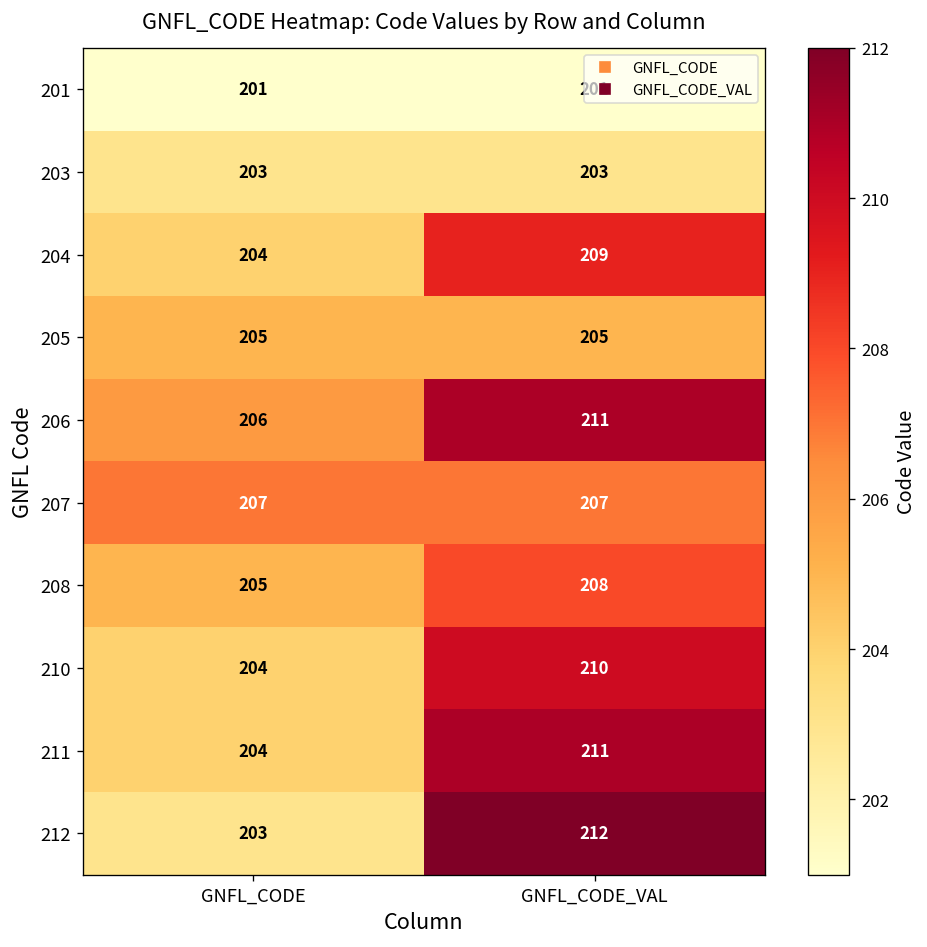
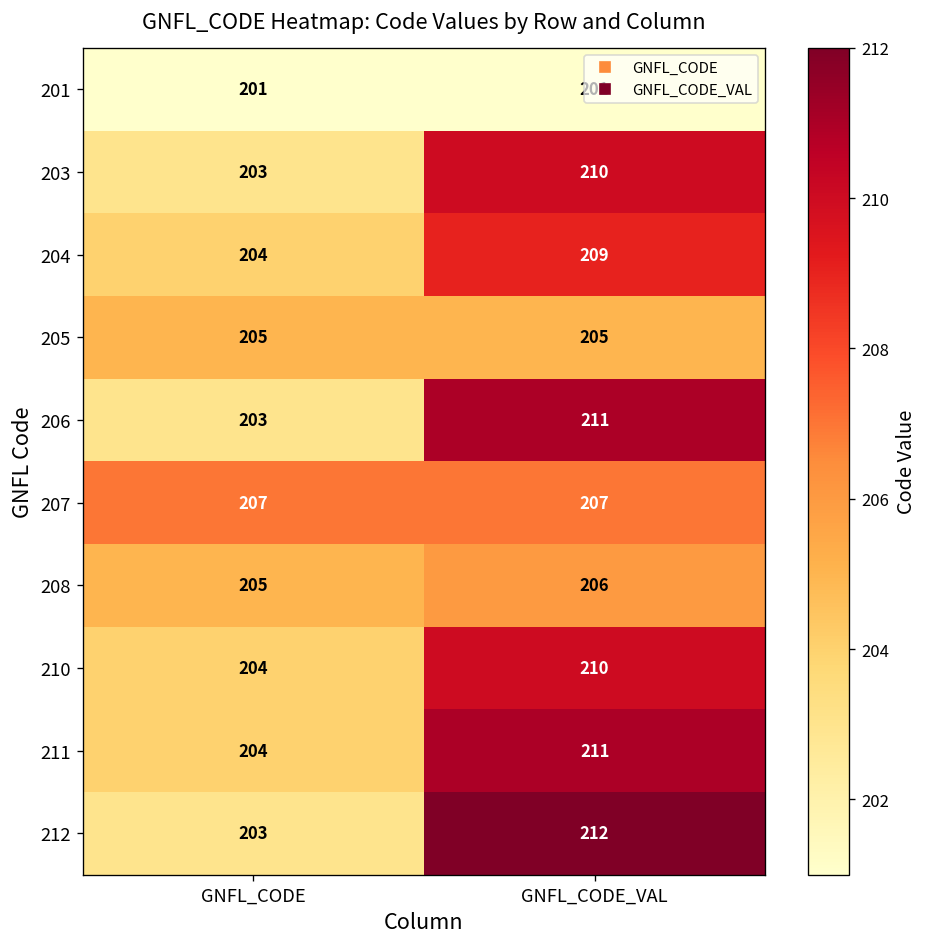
  {
    "201": {
      "GNFL_CODE": 201
    },
    "203": {
      "GNFL_CODE": 203,
-     "GNFL_CODE_VAL": 203
+     "GNFL_CODE_VAL": 210
    },
    "204": {
      "GNFL_CODE": 204,
      "GNFL_CODE_VAL": 209
    },
    "205": {
      "GNFL_CODE": 205,
      "GNFL_CODE_VAL": 205
    },
    "206": {
-     "GNFL_CODE": 206,
+     "GNFL_CODE": 203,
      "GNFL_CODE_VAL": 211
    },
    "207": {
      "GNFL_CODE": 207,
      "GNFL_CODE_VAL": 207
    },
    "208": {
      "GNFL_CODE": 205,
-     "GNFL_CODE_VAL": 208
+     "GNFL_CODE_VAL": 206
    },
    "210": {
      "GNFL_CODE": 204,
      "GNFL_CODE_VAL": 210
    },
    "211": {
      "GNFL_CODE": 204,
      "GNFL_CODE_VAL": 211
    },
    "212": {
      "GNFL_CODE": 203,
      "GNFL_CODE_VAL": 212
    }
  }
